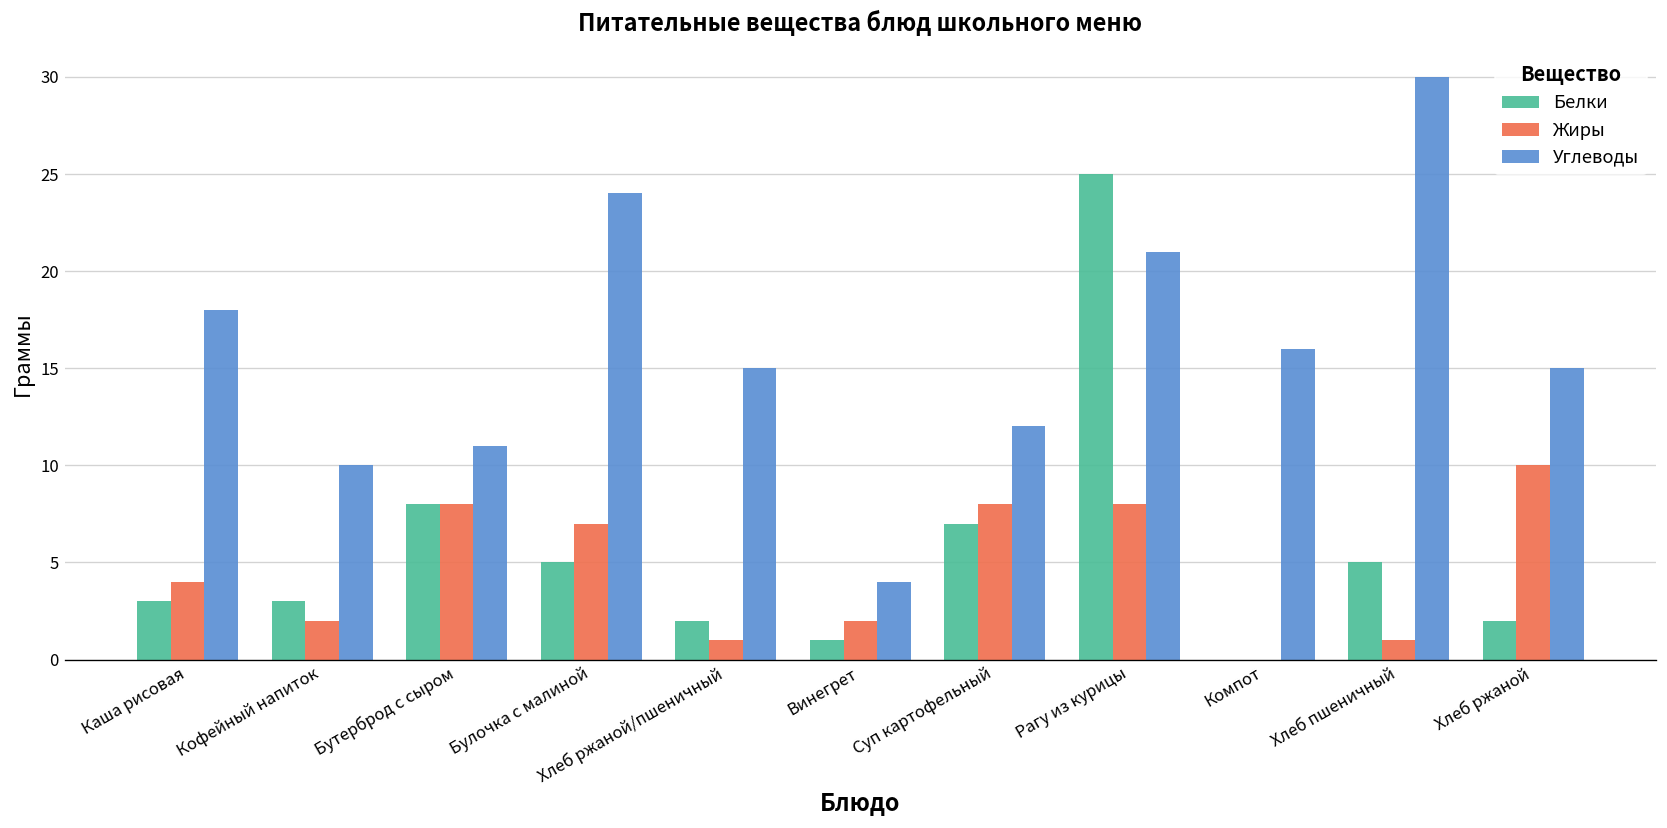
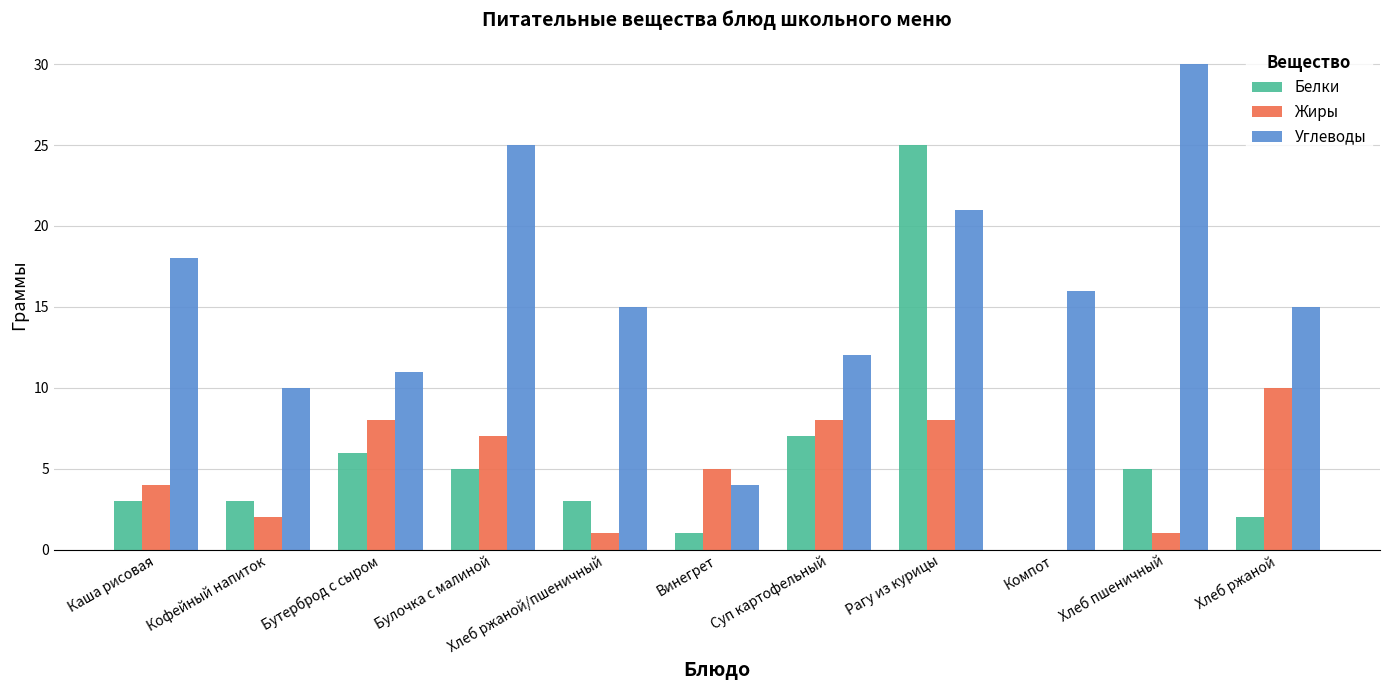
  {
    "Белки": {
      "Каша рисовая": 3,
      "Кофейный напиток": 3,
-     "Бутерброд с сыром": 8,
+     "Бутерброд с сыром": 6,
      "Булочка с малиной": 5,
-     "Хлеб ржаной/пшеничный": 2,
+     "Хлеб ржаной/пшеничный": 3,
      "Винегрет": 1,
      "Суп картофельный": 7,
      "Рагу из курицы": 25,
      "Компот": 0,
      "Хлеб пшеничный": 5,
      "Хлеб ржаной": 2
    },
    "Жиры": {
      "Каша рисовая": 4,
      "Кофейный напиток": 2,
      "Бутерброд с сыром": 8,
      "Булочка с малиной": 7,
      "Хлеб ржаной/пшеничный": 1,
-     "Винегрет": 2,
+     "Винегрет": 5,
      "Суп картофельный": 8,
      "Рагу из курицы": 8,
      "Компот": 0,
      "Хлеб пшеничный": 1,
      "Хлеб ржаной": 10
    },
    "Углеводы": {
      "Каша рисовая": 18,
      "Кофейный напиток": 10,
      "Бутерброд с сыром": 11,
-     "Булочка с малиной": 24,
+     "Булочка с малиной": 25,
      "Хлеб ржаной/пшеничный": 15,
      "Винегрет": 4,
      "Суп картофельный": 12,
      "Рагу из курицы": 21,
      "Компот": 16,
      "Хлеб пшеничный": 30,
      "Хлеб ржаной": 15
    }
  }
